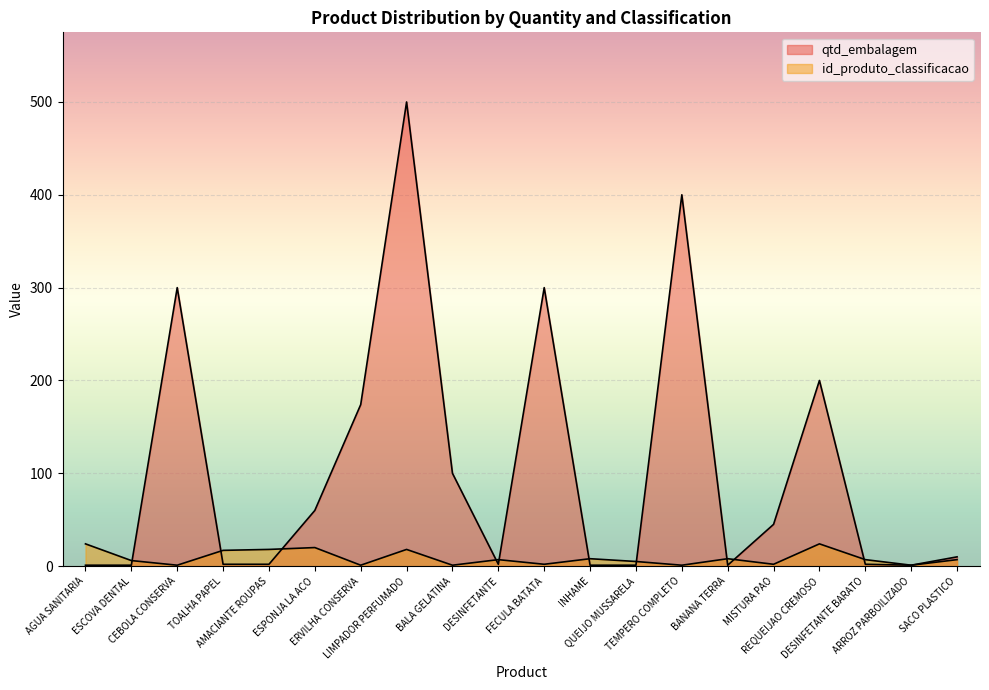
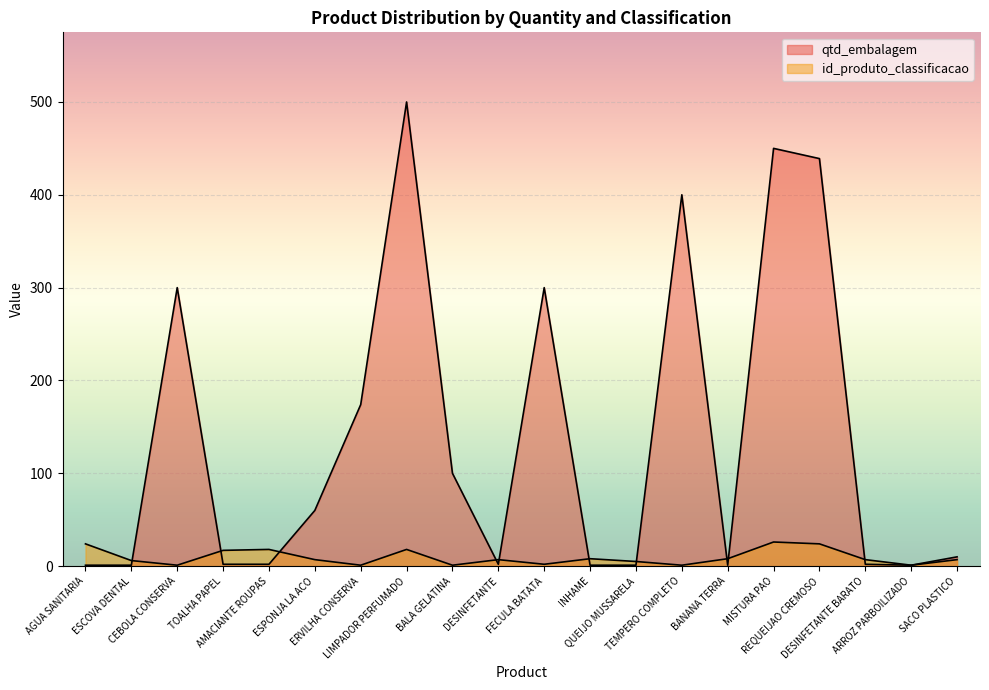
  {
    "qtd_embalagem": {
      "AGUA SANITARIA": 0,
      "ESCOVA DENTAL": 0,
      "CEBOLA CONSERVA": 300,
      "TOALHA PAPEL": 0,
      "AMACIANTE ROUPAS": 0,
      "ESPONJA LA ACO": 60,
      "ERVILHA CONSERVA": 170,
      "LIMPADOR PERFUMADO": 500,
      "BALA GELATINA": 100,
      "DESINFETANTE": 0,
      "FECULA BATATA": 300,
      "INHAME": 0,
      "QUEIJO MUSSARELA": 0,
      "TEMPERO COMPLETO": 400,
      "BANANA TERRA": 0,
-     "MISTURA PAO": 50,
-     "REQUEIJAO CREMOSO": 200,
+     "MISTURA PAO": 450,
+     "REQUEIJAO CREMOSO": 440,
      "DESINFETANTE BARATO": 0,
      "SACO PLASTICO": 10
    },
    "id_produto_classificacao": {
      "AGUA SANITARIA": 20,
      "ESCOVA DENTAL": 10,
      "CEBOLA CONSERVA": 0,
      "TOALHA PAPEL": 20,
      "AMACIANTE ROUPAS": 20,
-     "ESPONJA LA ACO": 20,
+     "ESPONJA LA ACO": 10,
      "ERVILHA CONSERVA": 0,
      "LIMPADOR PERFUMADO": 20,
      "BALA GELATINA": 0,
      "DESINFETANTE": 10,
      "FECULA BATATA": 0,
      "INHAME": 10,
      "QUEIJO MUSSARELA": 10,
      "TEMPERO COMPLETO": 0,
      "BANANA TERRA": 10,
-     "MISTURA PAO": 0,
+     "MISTURA PAO": 30,
      "REQUEIJAO CREMOSO": 20,
      "DESINFETANTE BARATO": 10,
      "SACO PLASTICO": 10
    }
  }
